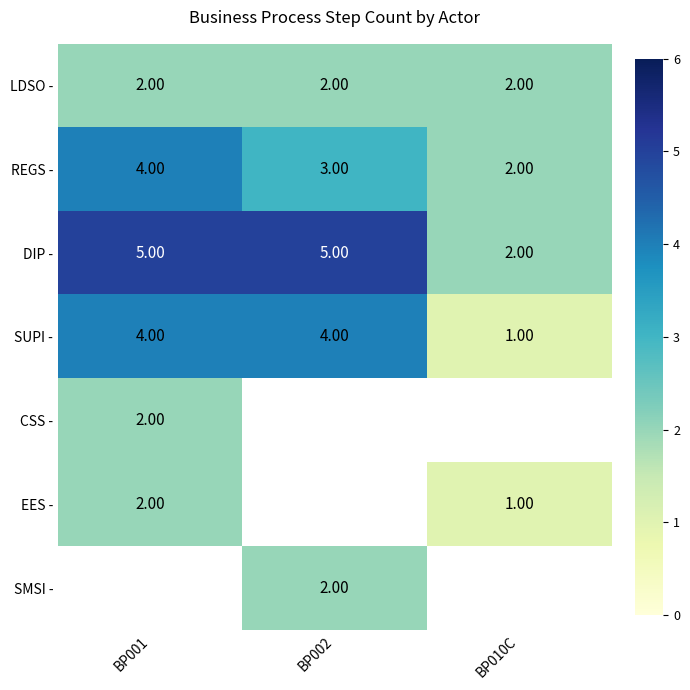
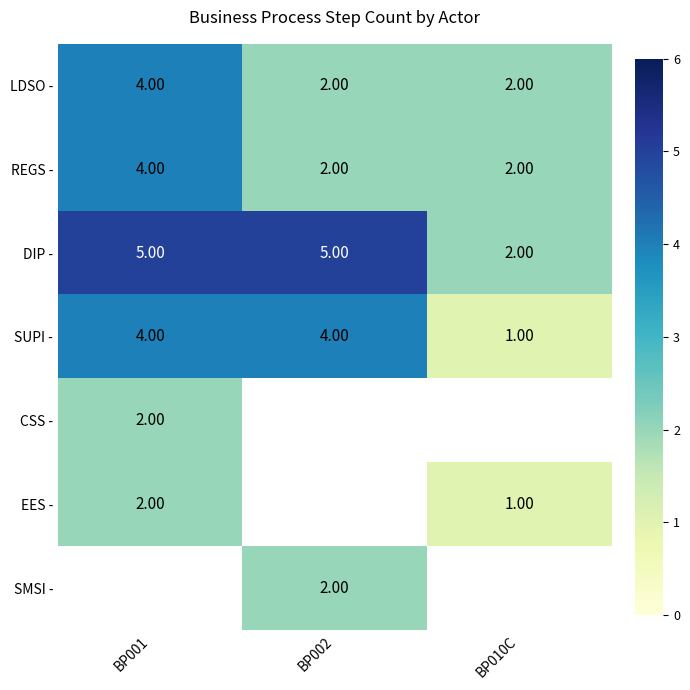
  {
    "LDSO -": {
-     "BP001": 2.00,
+     "BP001": 4.00,
      "BP002": 2.00,
      "BP010C": 2.00
    },
    "REGS -": {
      "BP001": 4.00,
-     "BP002": 3.00,
+     "BP002": 2.00,
      "BP010C": 2.00
    },
    "DIP -": {
      "BP001": 5.00,
      "BP002": 5.00,
      "BP010C": 2.00
    },
    "SUPI -": {
      "BP001": 4.00,
      "BP002": 4.00,
      "BP010C": 1.00
    },
    "CSS -": {
      "BP001": 2.00
    },
    "EES -": {
      "BP001": 2.00,
      "BP010C": 1.00
    },
    "SMSI -": {
      "BP002": 2.00
    }
  }
